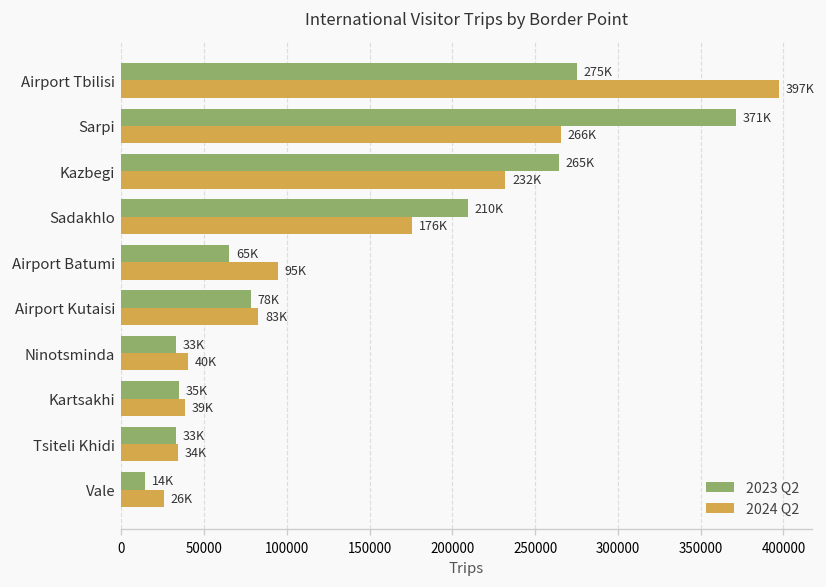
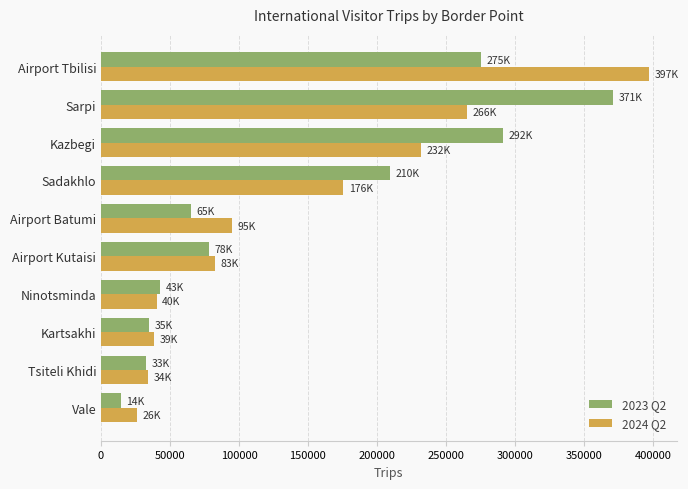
  {
    "2023 Q2": {
      "Airport Tbilisi": "275K",
      "Sarpi": "371K",
-     "Kazbegi": "265K",
+     "Kazbegi": "292K",
      "Sadakhlo": "210K",
      "Airport Batumi": "65K",
      "Airport Kutaisi": "78K",
-     "Ninotsminda": "33K",
+     "Ninotsminda": "43K",
      "Kartsakhi": "35K",
      "Tsiteli Khidi": "33K",
      "Vale": "14K"
    },
    "2024 Q2": {
      "Airport Tbilisi": "397K",
      "Sarpi": "266K",
      "Kazbegi": "232K",
      "Sadakhlo": "176K",
      "Airport Batumi": "95K",
      "Airport Kutaisi": "83K",
      "Ninotsminda": "40K",
      "Kartsakhi": "39K",
      "Tsiteli Khidi": "34K",
      "Vale": "26K"
    }
  }
